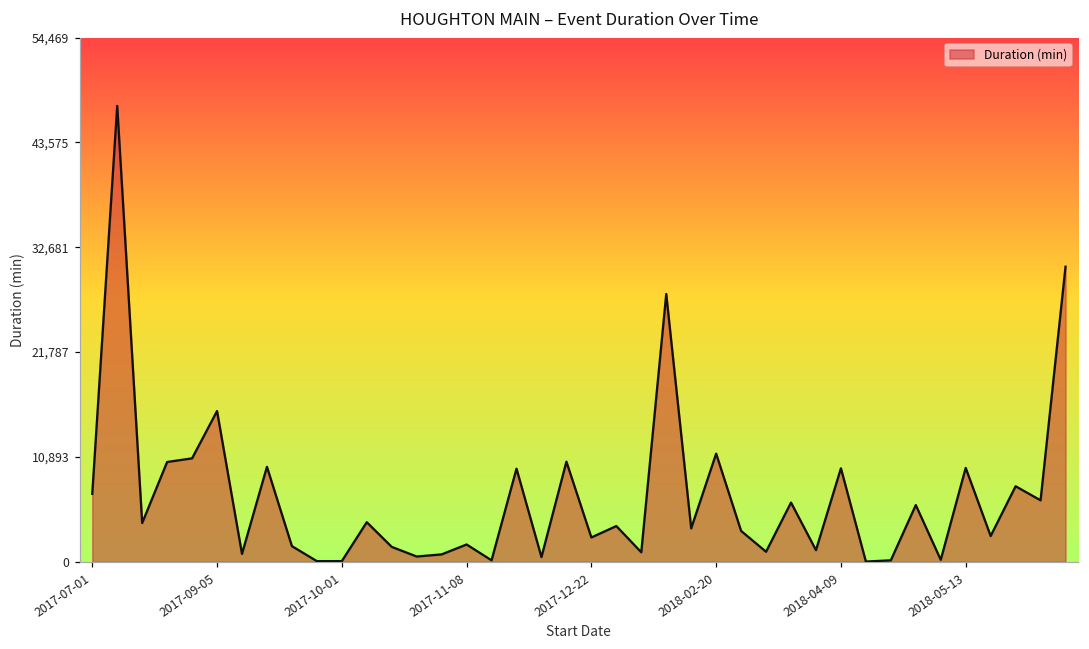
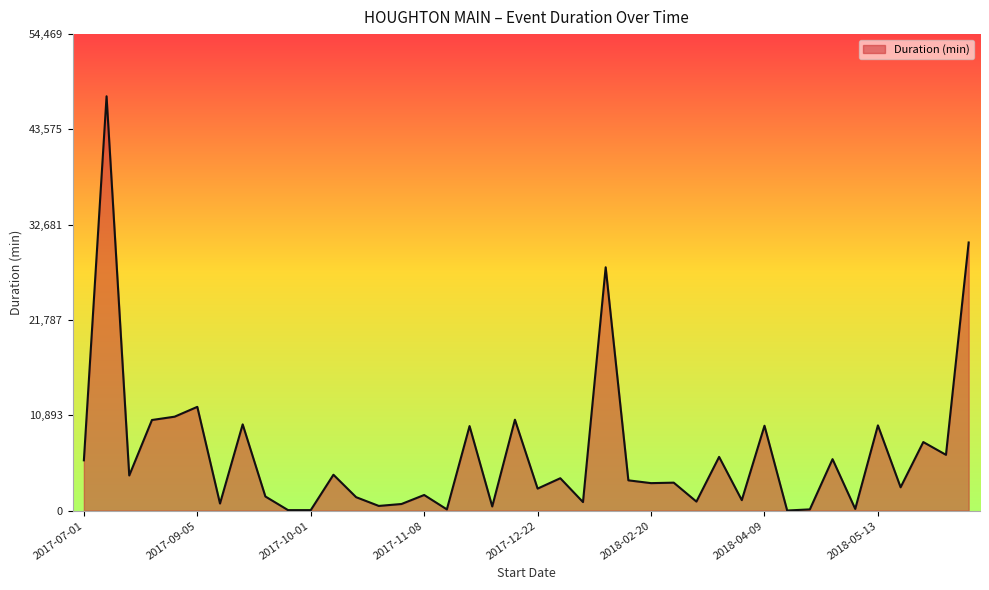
  {
-   "2017-07-01": "7,000",
-   "2017-09-05": "16,000",
+   "2017-07-01": "6,000",
+   "2017-09-05": "12,000",
    "2017-10-01": "0",
    "2017-11-08": "2,000",
    "2017-12-22": "3,000",
-   "2018-02-20": "11,000",
+   "2018-02-20": "3,000",
    "2018-04-09": "10,000",
    "2018-05-13": "10,000"
  }
